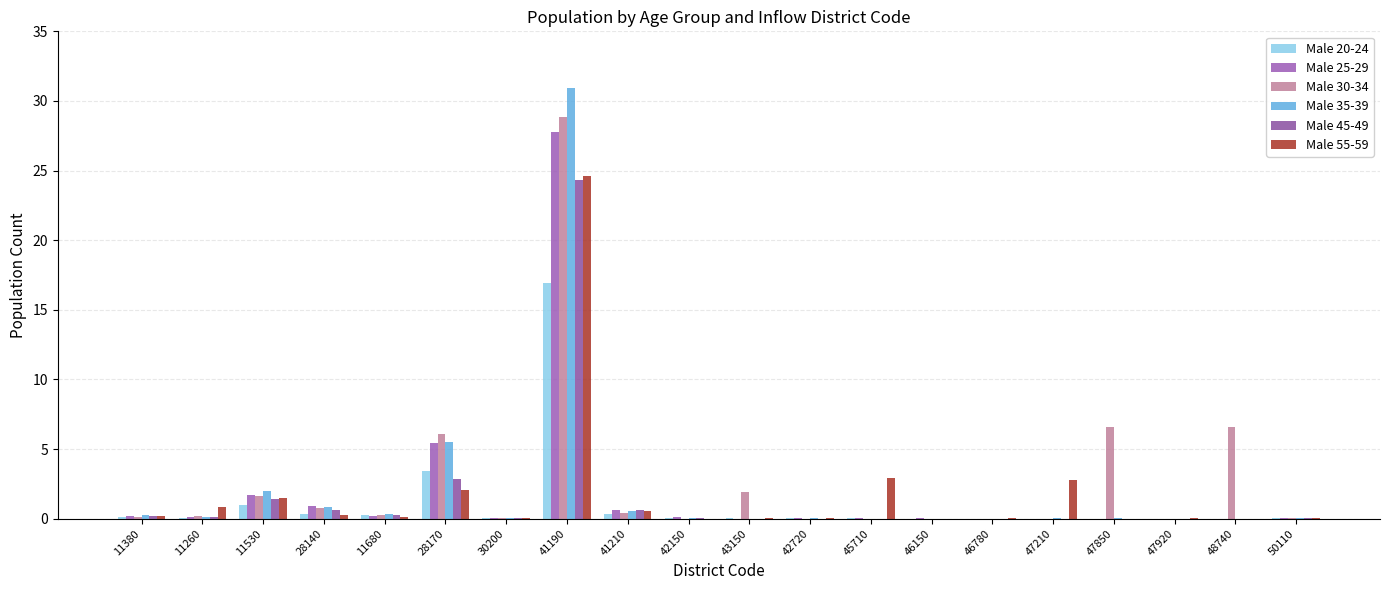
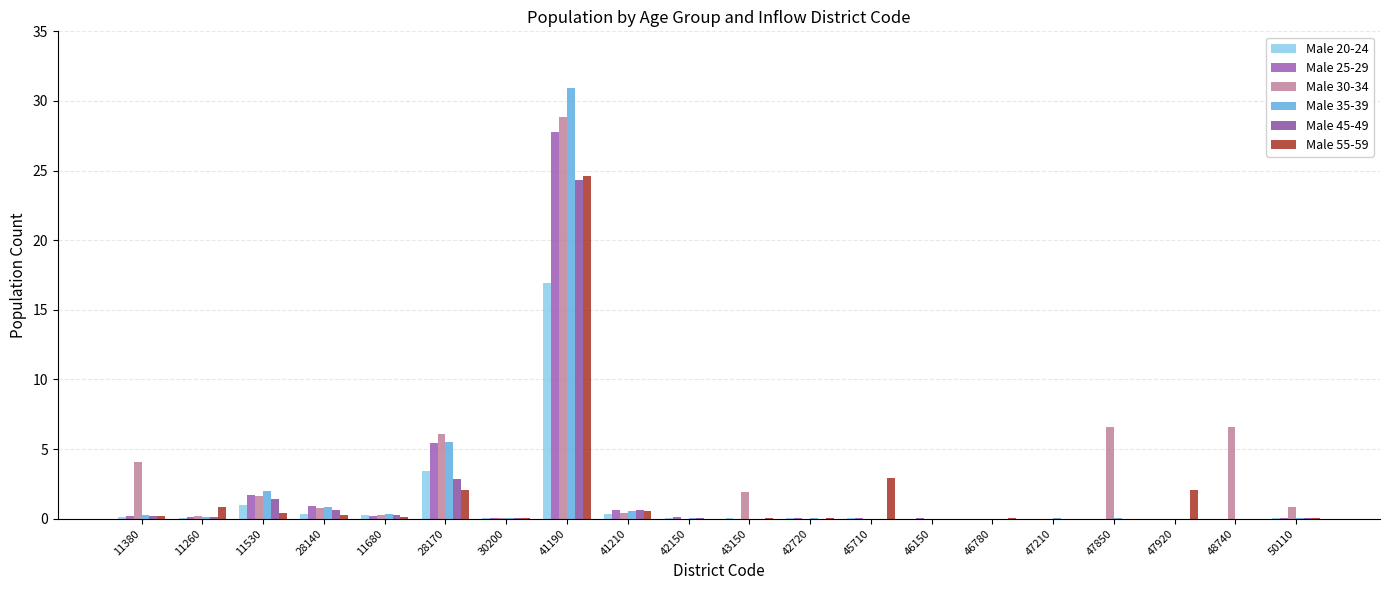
  {
    "Male 30-34": {
-     "11380": 0.2,
+     "11380": 4.0,
      "11260": 0.2,
      "11530": 1.6,
      "28140": 0.8,
      "11680": 0.3,
      "28170": 6.1,
      "41190": 28.8,
      "41210": 0.4,
      "43150": 1.9,
      "42720": 0.0,
      "45710": 0.0,
      "46780": 0.0,
      "47210": 0.0,
      "47850": 6.6,
      "47920": 0.0,
      "48740": 6.6,
-     "50110": 0.1
+     "50110": 0.9
    },
    "Male 55-59": {
      "11260": 0.8,
-     "11530": 1.5,
+     "11530": 0.4,
      "28140": 0.3,
      "28170": 2.1,
      "41190": 24.6,
      "41210": 0.6,
      "45710": 2.9,
-     "47210": 2.8,
+     "47210": 0.0,
      "47850": 0.0,
-     "47920": 0.0,
+     "47920": 2.1,
      "48740": 0.0
    }
  }
